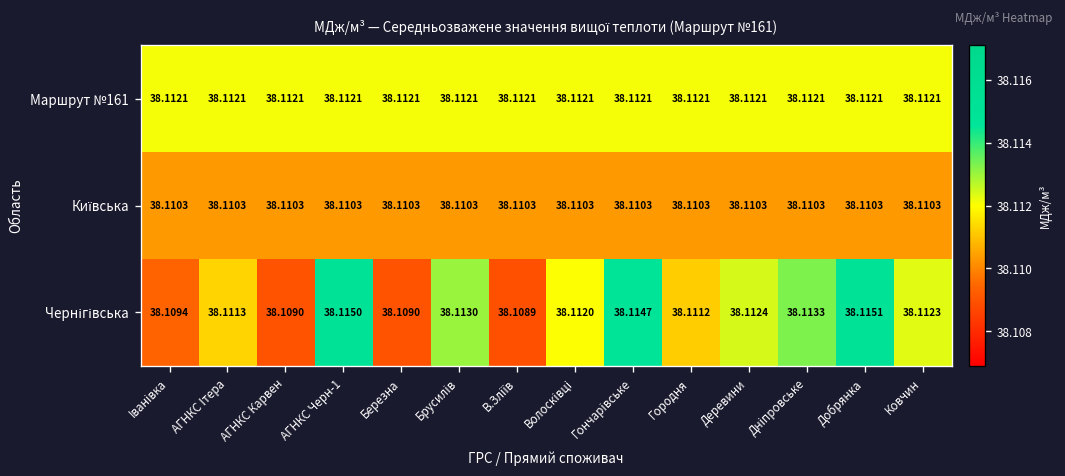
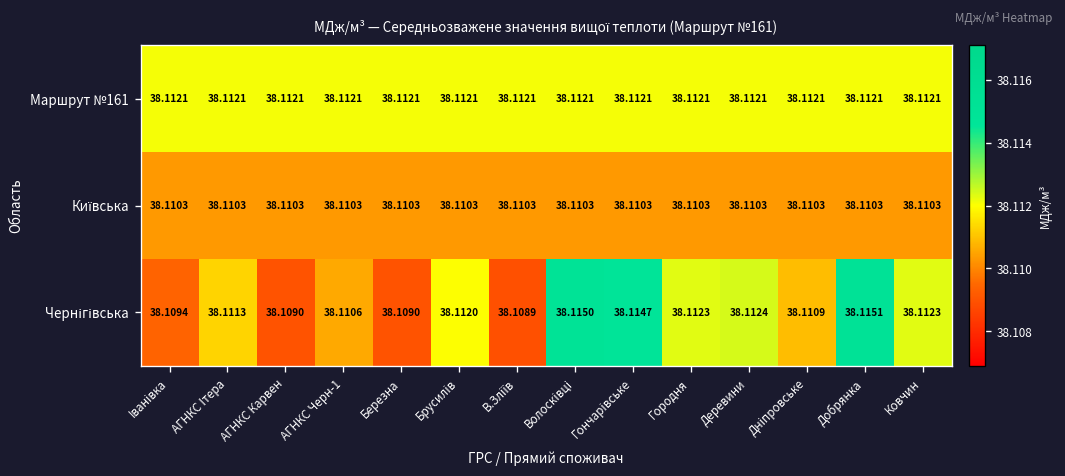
  {
    "Маршрут №161": {
      "Іванівка": 38.1121,
      "АГНКС Ітера": 38.1121,
      "АГНКС Карвен": 38.1121,
      "АГНКС Черн-1": 38.1121,
      "Березна": 38.1121,
      "Брусилів": 38.1121,
      "В.Зліїв": 38.1121,
      "Волосківці": 38.1121,
      "Гончарівське": 38.1121,
      "Городня": 38.1121,
      "Деревини": 38.1121,
      "Дніпровське": 38.1121,
      "Добрянка": 38.1121,
      "Ковчин": 38.1121
    },
    "Київська": {
      "Іванівка": 38.1103,
      "АГНКС Ітера": 38.1103,
      "АГНКС Карвен": 38.1103,
      "АГНКС Черн-1": 38.1103,
      "Березна": 38.1103,
      "Брусилів": 38.1103,
      "В.Зліїв": 38.1103,
      "Волосківці": 38.1103,
      "Гончарівське": 38.1103,
      "Городня": 38.1103,
      "Деревини": 38.1103,
      "Дніпровське": 38.1103,
      "Добрянка": 38.1103,
      "Ковчин": 38.1103
    },
    "Чернігівська": {
      "Іванівка": 38.1094,
      "АГНКС Ітера": 38.1113,
      "АГНКС Карвен": 38.1090,
-     "АГНКС Черн-1": 38.1150,
+     "АГНКС Черн-1": 38.1106,
      "Березна": 38.1090,
-     "Брусилів": 38.1130,
+     "Брусилів": 38.1120,
      "В.Зліїв": 38.1089,
-     "Волосківці": 38.1120,
+     "Волосківці": 38.1150,
      "Гончарівське": 38.1147,
-     "Городня": 38.1112,
+     "Городня": 38.1123,
      "Деревини": 38.1124,
-     "Дніпровське": 38.1133,
+     "Дніпровське": 38.1109,
      "Добрянка": 38.1151,
      "Ковчин": 38.1123
    }
  }
